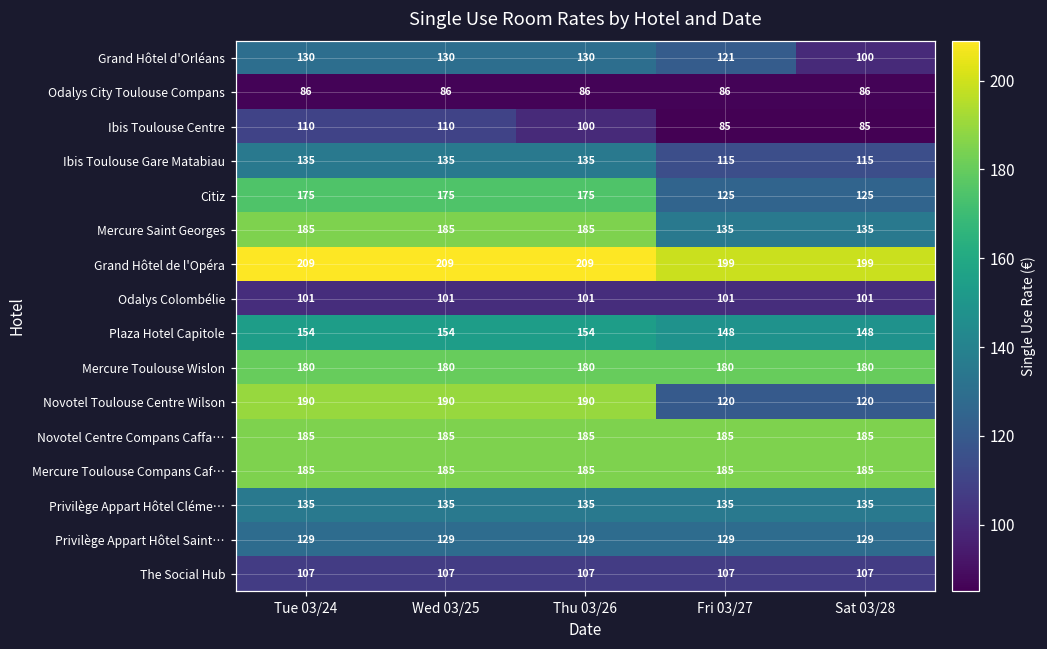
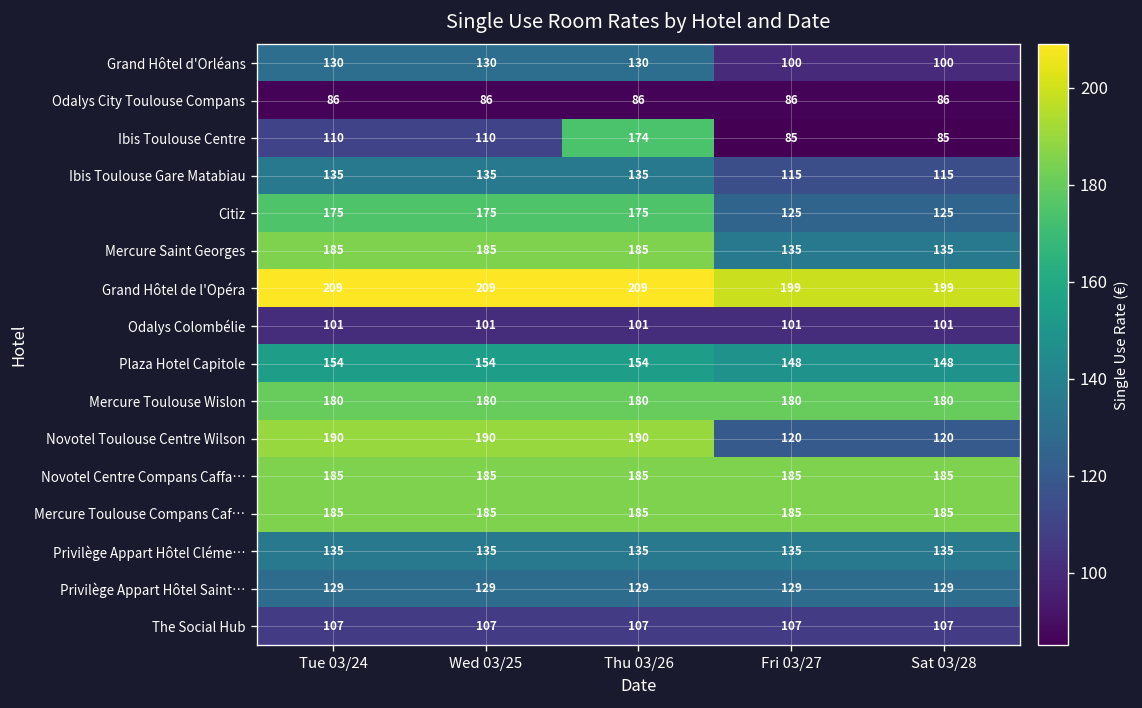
  {
    "Grand Hôtel d'Orléans": {
      "Tue 03/24": 130,
      "Wed 03/25": 130,
      "Thu 03/26": 130,
-     "Fri 03/27": 121,
+     "Fri 03/27": 100,
      "Sat 03/28": 100
    },
    "Odalys City Toulouse Compans": {
      "Tue 03/24": 86,
      "Wed 03/25": 86,
      "Thu 03/26": 86,
      "Fri 03/27": 86,
      "Sat 03/28": 86
    },
    "Ibis Toulouse Centre": {
      "Tue 03/24": 110,
      "Wed 03/25": 110,
-     "Thu 03/26": 100,
+     "Thu 03/26": 174,
      "Fri 03/27": 85,
      "Sat 03/28": 85
    },
    "Ibis Toulouse Gare Matabiau": {
      "Tue 03/24": 135,
      "Wed 03/25": 135,
      "Thu 03/26": 135,
      "Fri 03/27": 115,
      "Sat 03/28": 115
    },
    "Citiz": {
      "Tue 03/24": 175,
      "Wed 03/25": 175,
      "Thu 03/26": 175,
      "Fri 03/27": 125,
      "Sat 03/28": 125
    },
    "Mercure Saint Georges": {
      "Tue 03/24": 185,
      "Wed 03/25": 185,
      "Thu 03/26": 185,
      "Fri 03/27": 135,
      "Sat 03/28": 135
    },
    "Grand Hôtel de l'Opéra": {
      "Tue 03/24": 209,
      "Wed 03/25": 209,
      "Thu 03/26": 209,
      "Fri 03/27": 199,
      "Sat 03/28": 199
    },
    "Odalys Colombélie": {
      "Tue 03/24": 101,
      "Wed 03/25": 101,
      "Thu 03/26": 101,
      "Fri 03/27": 101,
      "Sat 03/28": 101
    },
    "Plaza Hotel Capitole": {
      "Tue 03/24": 154,
      "Wed 03/25": 154,
      "Thu 03/26": 154,
      "Fri 03/27": 148,
      "Sat 03/28": 148
    },
    "Mercure Toulouse Wislon": {
      "Tue 03/24": 180,
      "Wed 03/25": 180,
      "Thu 03/26": 180,
      "Fri 03/27": 180,
      "Sat 03/28": 180
    },
    "Novotel Toulouse Centre Wilson": {
      "Tue 03/24": 190,
      "Wed 03/25": 190,
      "Thu 03/26": 190,
      "Fri 03/27": 120,
      "Sat 03/28": 120
    },
    "Novotel Centre Compans Caffa…": {
      "Tue 03/24": 185,
      "Wed 03/25": 185,
      "Thu 03/26": 185,
      "Fri 03/27": 185,
      "Sat 03/28": 185
    },
    "Mercure Toulouse Compans Caf…": {
      "Tue 03/24": 185,
      "Wed 03/25": 185,
      "Thu 03/26": 185,
      "Fri 03/27": 185,
      "Sat 03/28": 185
    },
    "Privilège Appart Hôtel Cléme…": {
      "Tue 03/24": 135,
      "Wed 03/25": 135,
      "Thu 03/26": 135,
      "Fri 03/27": 135,
      "Sat 03/28": 135
    },
    "Privilège Appart Hôtel Saint…": {
      "Tue 03/24": 129,
      "Wed 03/25": 129,
      "Thu 03/26": 129,
      "Fri 03/27": 129,
      "Sat 03/28": 129
    },
    "The Social Hub": {
      "Tue 03/24": 107,
      "Wed 03/25": 107,
      "Thu 03/26": 107,
      "Fri 03/27": 107,
      "Sat 03/28": 107
    }
  }
